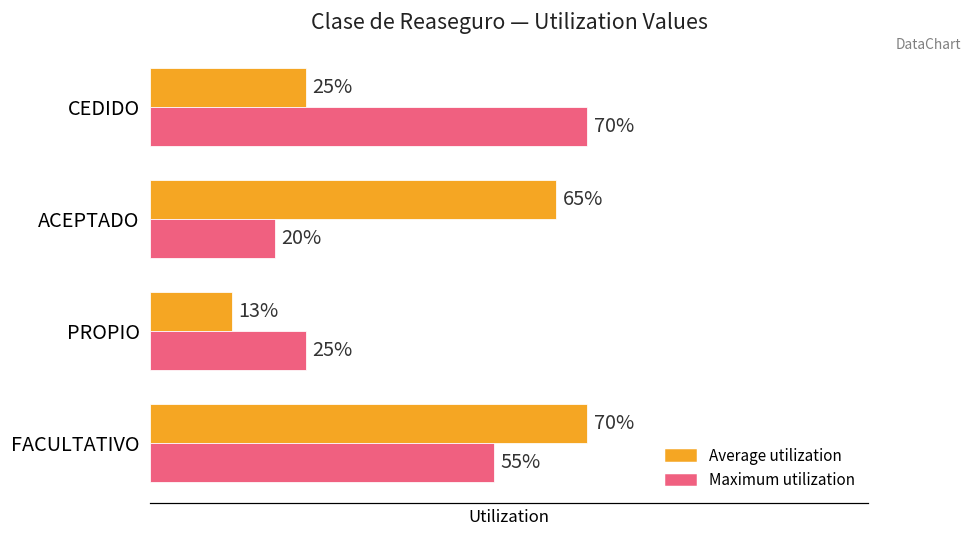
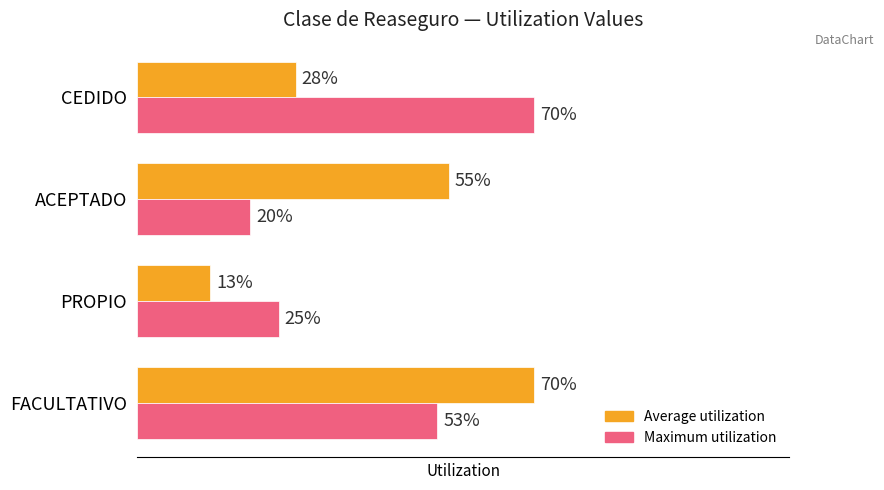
  {
    "Average utilization": {
-     "CEDIDO": "25%",
-     "ACEPTADO": "65%",
+     "CEDIDO": "28%",
+     "ACEPTADO": "55%",
      "PROPIO": "13%",
      "FACULTATIVO": "70%"
    },
    "Maximum utilization": {
      "CEDIDO": "70%",
      "ACEPTADO": "20%",
      "PROPIO": "25%",
-     "FACULTATIVO": "55%"
+     "FACULTATIVO": "53%"
    }
  }
